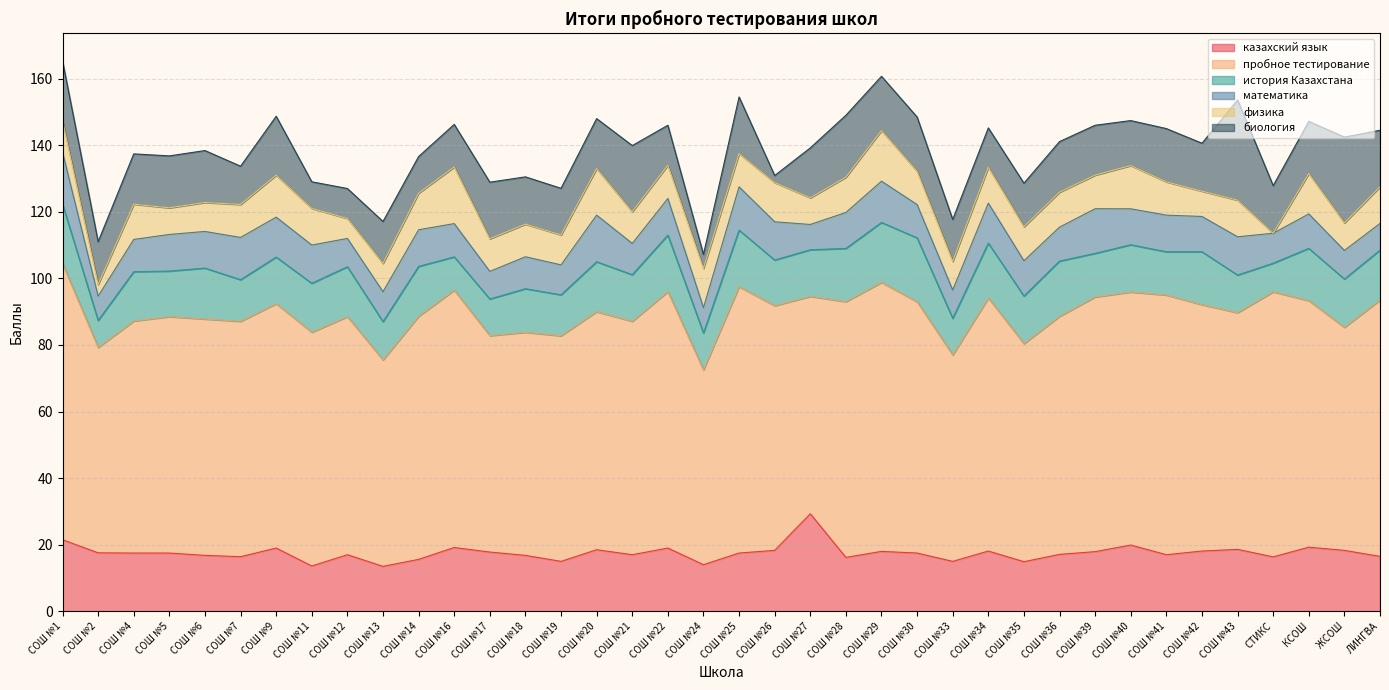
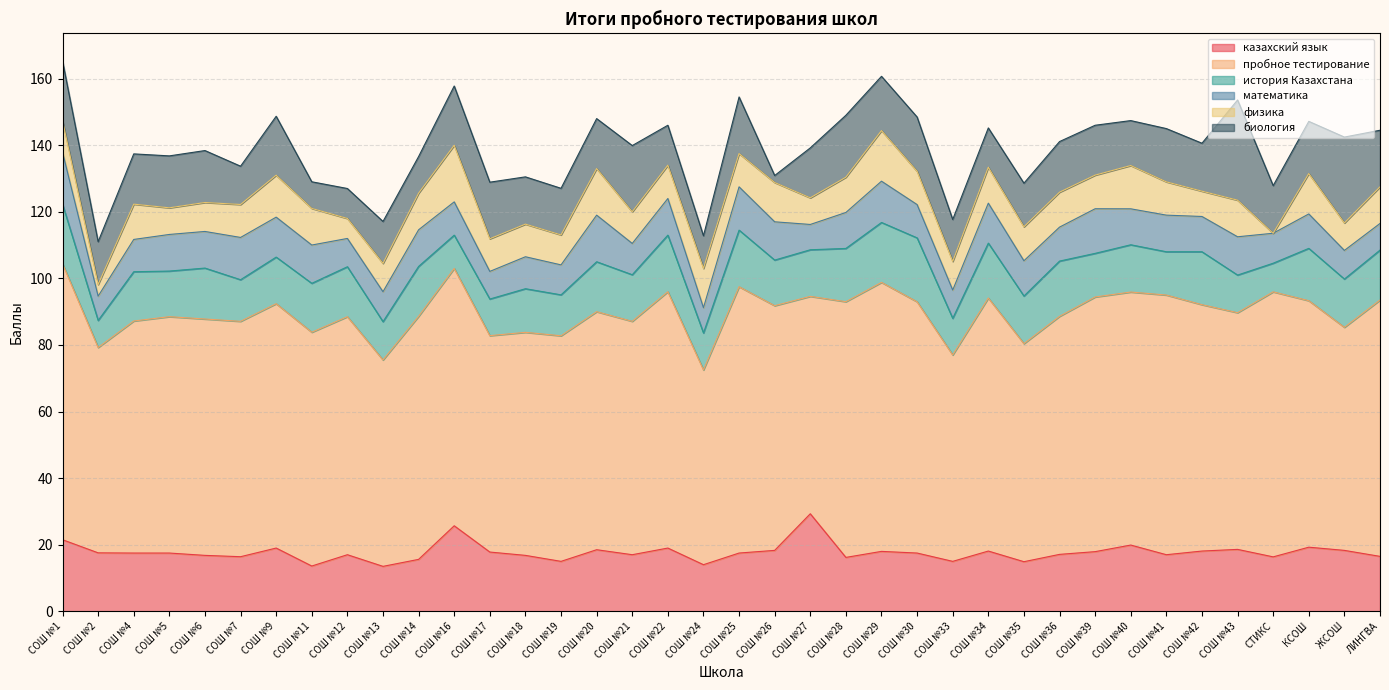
  {
    "казахский язык": {
      "СОШ №1": 22,
      "СОШ №2": 18,
      "СОШ №4": 18,
      "СОШ №5": 18,
      "СОШ №6": 17,
      "СОШ №7": 16,
      "СОШ №9": 19,
      "СОШ №11": 14,
      "СОШ №12": 17,
      "СОШ №13": 14,
      "СОШ №14": 16,
-     "СОШ №16": 19,
+     "СОШ №16": 26,
      "СОШ №17": 18,
      "СОШ №18": 17,
      "СОШ №19": 15,
      "СОШ №20": 19,
      "СОШ №21": 17,
      "СОШ №22": 19,
      "СОШ №24": 14,
      "СОШ №25": 18,
      "СОШ №26": 18,
      "СОШ №27": 29,
      "СОШ №28": 16,
      "СОШ №29": 18,
      "СОШ №30": 18,
      "СОШ №33": 15,
      "СОШ №34": 18,
      "СОШ №35": 15,
      "СОШ №36": 17,
      "СОШ №39": 18,
      "СОШ №40": 20,
      "СОШ №41": 17,
      "СОШ №42": 18,
      "СОШ №43": 19,
      "СТИКС": 16,
      "КСОШ": 19,
      "ЖСОШ": 18,
      "ЛИНГВА": 17
    },
    "биология": {
      "СОШ №1": 18,
      "СОШ №2": 13,
      "СОШ №4": 15,
      "СОШ №5": 16,
      "СОШ №6": 16,
      "СОШ №7": 11,
      "СОШ №9": 18,
      "СОШ №11": 8,
      "СОШ №12": 9,
      "СОШ №13": 13,
      "СОШ №14": 11,
-     "СОШ №16": 13,
+     "СОШ №16": 18,
      "СОШ №17": 17,
      "СОШ №18": 14,
      "СОШ №19": 14,
      "СОШ №20": 15,
      "СОШ №21": 20,
      "СОШ №22": 12,
-     "СОШ №24": 4,
+     "СОШ №24": 10,
      "СОШ №25": 17,
      "СОШ №26": 2,
      "СОШ №27": 15,
      "СОШ №28": 19,
      "СОШ №29": 16,
      "СОШ №30": 16,
      "СОШ №33": 13,
      "СОШ №34": 12,
      "СОШ №35": 13,
      "СОШ №36": 15,
      "СОШ №39": 15,
      "СОШ №40": 14,
      "СОШ №41": 16,
      "СОШ №42": 14,
      "СТИКС": 14,
      "ЛИНГВА": 17
    }
  }
